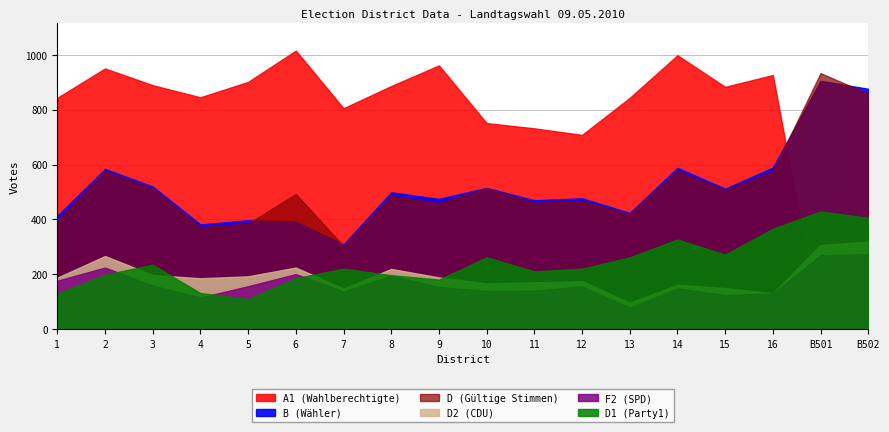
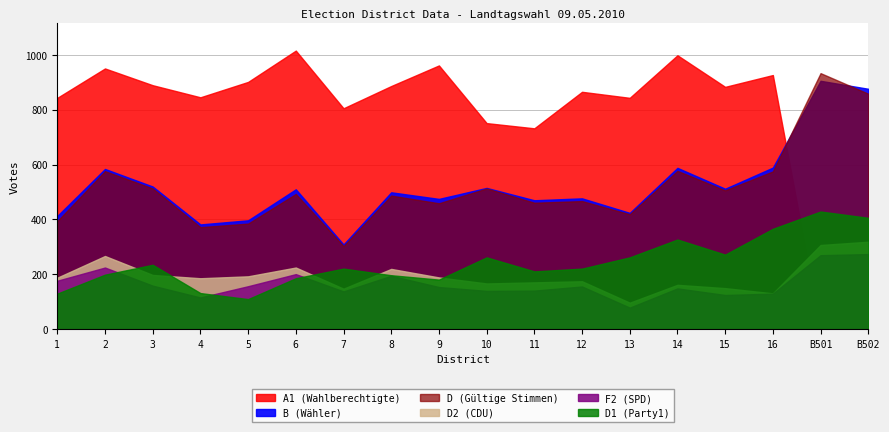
  {
    "A1 (Wahlberechtigte)": {
      "1": 840,
      "2": 950,
      "3": 890,
      "4": 850,
      "5": 900,
      "6": 1020,
      "7": 810,
      "8": 890,
      "9": 960,
      "10": 750,
      "11": 730,
-     "12": 710,
+     "12": 870,
      "13": 840,
      "14": 1000,
      "15": 880,
      "16": 930,
      "B501": 0,
      "B502": 0
    },
    "B (Wähler)": {
      "1": 410,
      "4": 380,
      "5": 400,
-     "6": 390,
+     "6": 510,
      "8": 500,
      "9": 480,
      "12": 480,
      "14": 590,
      "16": 590,
      "B501": 910,
      "B502": 880
    },
    "D (Gültige Stimmen)": {
      "1": 390,
      "4": 370,
      "5": 390,
      "6": 490,
      "8": 490,
      "9": 460,
      "12": 470,
      "14": 580,
      "16": 580,
      "B501": 930,
      "B502": 860
    },
    "D2 (CDU)": {
      "1": 190,
      "2": 270,
      "3": 200,
      "4": 190,
      "5": 190,
      "6": 230,
      "7": 150,
      "8": 220,
      "10": 170,
      "11": 170,
      "12": 180,
      "13": 100,
      "14": 160,
      "15": 150,
      "B501": 310,
      "B502": 320
    },
    "F2 (SPD)": {
      "1": 180,
      "2": 230,
      "3": 160,
      "4": 120,
      "5": 160,
      "6": 200,
      "7": 140,
      "9": 150,
      "10": 140,
      "11": 140,
      "12": 160,
      "13": 80,
      "14": 150,
      "15": 130,
      "B501": 270,
      "B502": 270
    },
    "D1 (Party1)": {
      "1": 130,
      "2": 200,
      "3": 240,
      "4": 130,
      "5": 110,
      "6": 190,
      "7": 220,
      "10": 260,
      "11": 210,
      "12": 220,
      "13": 260,
      "14": 330,
      "15": 270,
      "16": 370,
      "B501": 430,
      "B502": 410
    }
  }
